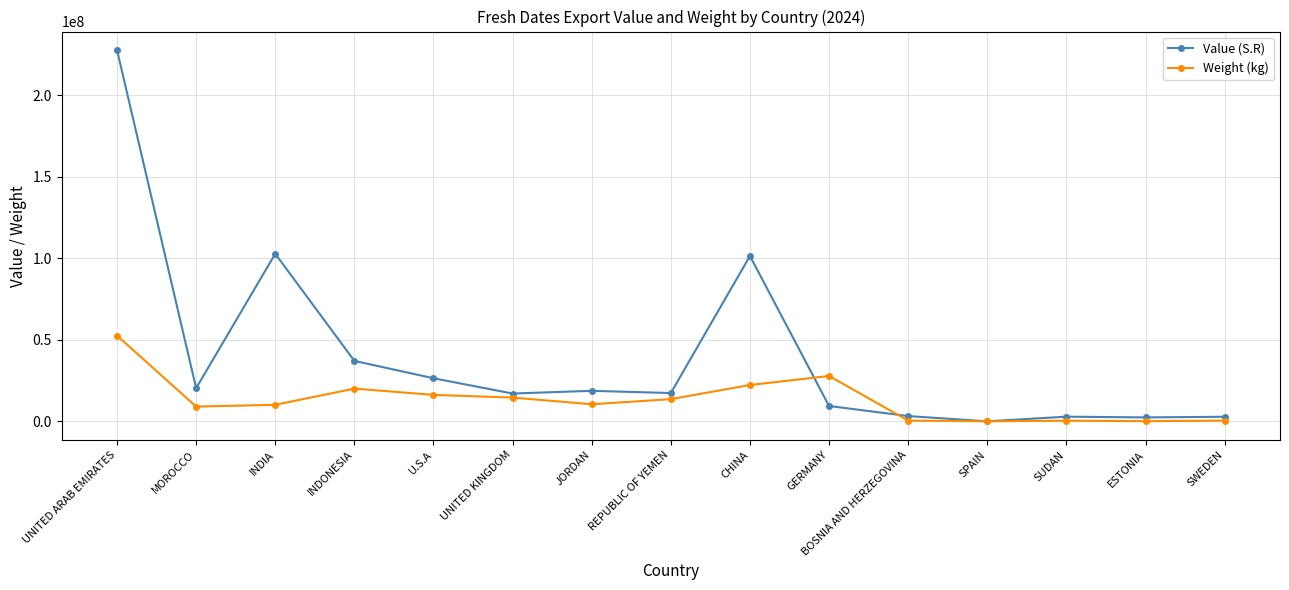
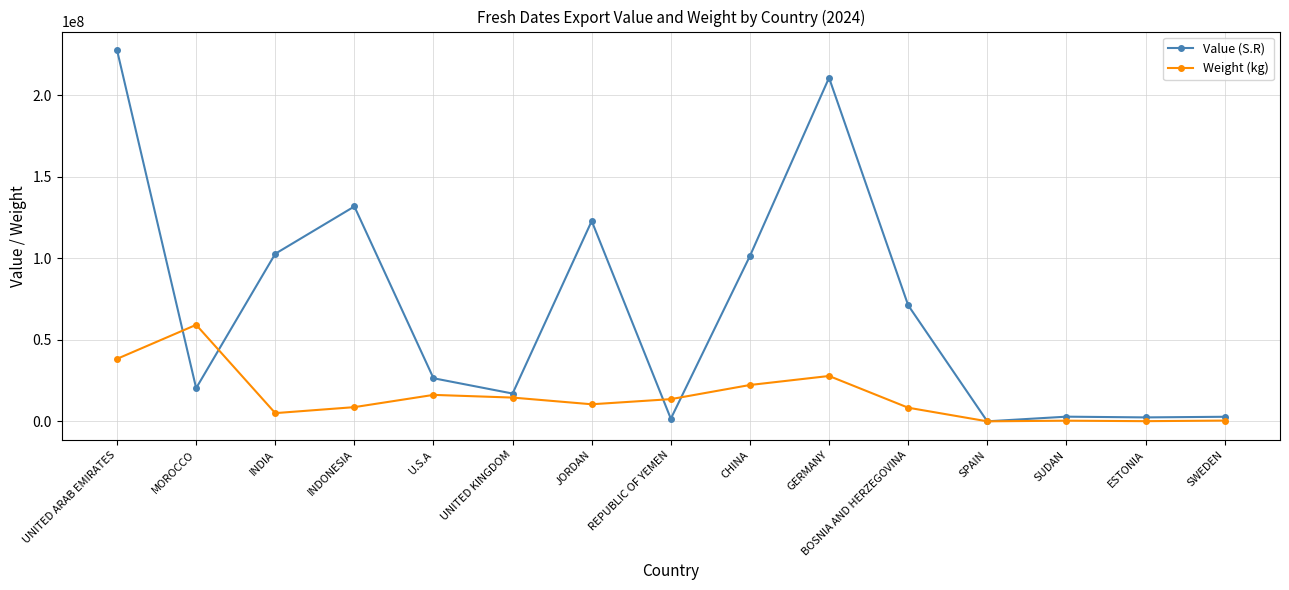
  {
    "Value (S.R)": {
      "UNITED ARAB EMIRATES": 228000000,
      "MOROCCO": 20000000,
      "INDIA": 103000000,
-     "INDONESIA": 37000000,
+     "INDONESIA": 132000000,
      "U.S.A": 26000000,
      "UNITED KINGDOM": 17000000,
-     "JORDAN": 19000000,
-     "REPUBLIC OF YEMEN": 17000000,
+     "JORDAN": 123000000,
+     "REPUBLIC OF YEMEN": 2000000,
      "CHINA": 101000000,
-     "GERMANY": 9000000,
-     "BOSNIA AND HERZEGOVINA": 3000000,
+     "GERMANY": 211000000,
+     "BOSNIA AND HERZEGOVINA": 71000000,
      "SUDAN": 3000000,
      "ESTONIA": 2000000,
      "SWEDEN": 3000000
    },
    "Weight (kg)": {
-     "UNITED ARAB EMIRATES": 53000000,
-     "MOROCCO": 9000000,
-     "INDIA": 10000000,
-     "INDONESIA": 20000000,
+     "UNITED ARAB EMIRATES": 38000000,
+     "MOROCCO": 59000000,
+     "INDIA": 5000000,
+     "INDONESIA": 9000000,
      "U.S.A": 16000000,
      "UNITED KINGDOM": 15000000,
      "JORDAN": 10000000,
      "REPUBLIC OF YEMEN": 14000000,
      "CHINA": 22000000,
      "GERMANY": 28000000,
-     "BOSNIA AND HERZEGOVINA": 0,
+     "BOSNIA AND HERZEGOVINA": 8000000,
      "SUDAN": 0,
      "ESTONIA": 0,
      "SWEDEN": 0
    }
  }
